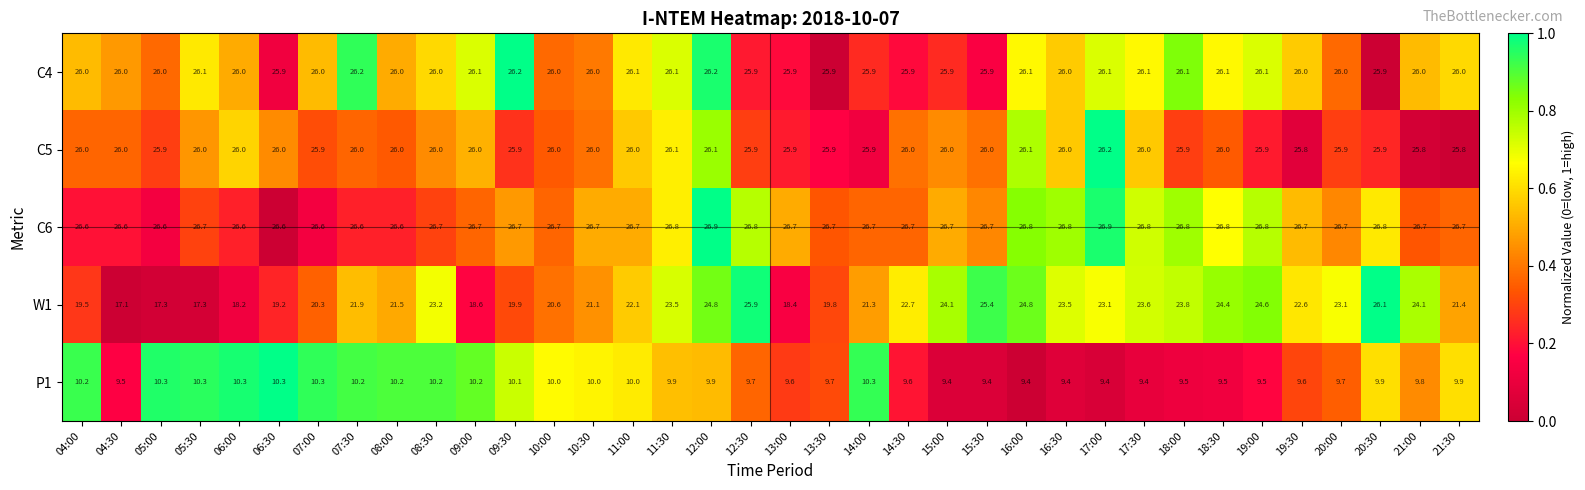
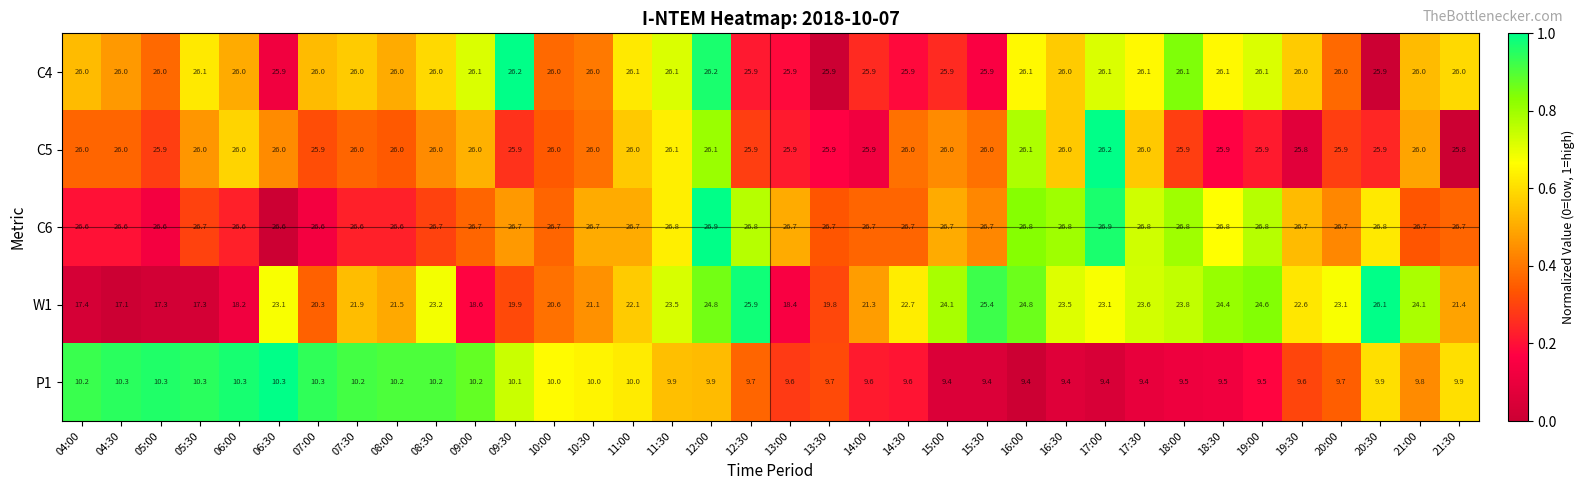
  {
    "C4": {
      "04:00": 26.0,
      "04:30": 26.0,
      "05:00": 26.0,
      "05:30": 26.1,
      "06:00": 26.0,
      "06:30": 25.9,
      "07:00": 26.0,
-     "07:30": 26.2,
+     "07:30": 26.0,
      "08:00": 26.0,
      "08:30": 26.0,
      "09:00": 26.1,
      "09:30": 26.2,
      "10:00": 26.0,
      "10:30": 26.0,
      "11:00": 26.1,
      "11:30": 26.1,
      "12:00": 26.2,
      "12:30": 25.9,
      "13:00": 25.9,
      "13:30": 25.9,
      "14:00": 25.9,
      "14:30": 25.9,
      "15:00": 25.9,
      "15:30": 25.9,
      "16:00": 26.1,
      "16:30": 26.0,
      "17:00": 26.1,
      "17:30": 26.1,
      "18:00": 26.1,
      "18:30": 26.1,
      "19:00": 26.1,
      "19:30": 26.0,
      "20:00": 26.0,
      "20:30": 25.9,
      "21:00": 26.0,
      "21:30": 26.0
    },
    "C5": {
      "04:00": 26.0,
      "04:30": 26.0,
      "05:00": 25.9,
      "05:30": 26.0,
      "06:00": 26.0,
      "06:30": 26.0,
      "07:00": 25.9,
      "07:30": 26.0,
      "08:00": 26.0,
      "08:30": 26.0,
      "09:00": 26.0,
      "09:30": 25.9,
      "10:00": 26.0,
      "10:30": 26.0,
      "11:00": 26.0,
      "11:30": 26.1,
      "12:00": 26.1,
      "12:30": 25.9,
      "13:00": 25.9,
      "13:30": 25.9,
      "14:00": 25.9,
      "14:30": 26.0,
      "15:00": 26.0,
      "15:30": 26.0,
      "16:00": 26.1,
      "16:30": 26.0,
      "17:00": 26.2,
      "17:30": 26.0,
      "18:00": 25.9,
-     "18:30": 26.0,
+     "18:30": 25.9,
      "19:00": 25.9,
      "19:30": 25.8,
      "20:00": 25.9,
      "20:30": 25.9,
-     "21:00": 25.8,
+     "21:00": 26.0,
      "21:30": 25.8
    },
    "C6": {
      "04:00": 26.6,
      "04:30": 26.6,
      "05:00": 26.6,
      "05:30": 26.7,
      "06:00": 26.6,
      "06:30": 26.6,
      "07:00": 26.6,
      "07:30": 26.6,
      "08:00": 26.6,
      "08:30": 26.7,
      "09:00": 26.7,
      "09:30": 26.7,
      "10:00": 26.7,
      "10:30": 26.7,
      "11:00": 26.7,
      "11:30": 26.8,
      "12:00": 26.9,
      "12:30": 26.8,
      "13:00": 26.7,
      "13:30": 26.7,
      "14:00": 26.7,
      "14:30": 26.7,
      "15:00": 26.7,
      "15:30": 26.7,
      "16:00": 26.8,
      "16:30": 26.8,
      "17:00": 26.9,
      "17:30": 26.8,
      "18:00": 26.8,
      "18:30": 26.8,
      "19:00": 26.8,
      "19:30": 26.7,
      "20:00": 26.7,
      "20:30": 26.8,
      "21:00": 26.7,
      "21:30": 26.7
    },
    "W1": {
-     "04:00": 19.5,
+     "04:00": 17.4,
      "04:30": 17.1,
      "05:00": 17.3,
      "05:30": 17.3,
      "06:00": 18.2,
-     "06:30": 19.2,
+     "06:30": 23.1,
      "07:00": 20.3,
      "07:30": 21.9,
      "08:00": 21.5,
      "08:30": 23.2,
      "09:00": 18.6,
      "09:30": 19.9,
      "10:00": 20.6,
      "10:30": 21.1,
      "11:00": 22.1,
      "11:30": 23.5,
      "12:00": 24.8,
      "12:30": 25.9,
      "13:00": 18.4,
      "13:30": 19.8,
      "14:00": 21.3,
      "14:30": 22.7,
      "15:00": 24.1,
      "15:30": 25.4,
      "16:00": 24.8,
      "16:30": 23.5,
      "17:00": 23.1,
      "17:30": 23.6,
      "18:00": 23.8,
      "18:30": 24.4,
      "19:00": 24.6,
      "19:30": 22.6,
      "20:00": 23.1,
      "20:30": 26.1,
      "21:00": 24.1,
      "21:30": 21.4
    },
    "P1": {
      "04:00": 10.2,
-     "04:30": 9.5,
+     "04:30": 10.3,
      "05:00": 10.3,
      "05:30": 10.3,
      "06:00": 10.3,
      "06:30": 10.3,
      "07:00": 10.3,
      "07:30": 10.2,
      "08:00": 10.2,
      "08:30": 10.2,
      "09:00": 10.2,
      "09:30": 10.1,
      "10:00": 10.0,
      "10:30": 10.0,
      "11:00": 10.0,
      "11:30": 9.9,
      "12:00": 9.9,
      "12:30": 9.7,
      "13:00": 9.6,
      "13:30": 9.7,
-     "14:00": 10.3,
+     "14:00": 9.6,
      "14:30": 9.6,
      "15:00": 9.4,
      "15:30": 9.4,
      "16:00": 9.4,
      "16:30": 9.4,
      "17:00": 9.4,
      "17:30": 9.4,
      "18:00": 9.5,
      "18:30": 9.5,
      "19:00": 9.5,
      "19:30": 9.6,
      "20:00": 9.7,
      "20:30": 9.9,
      "21:00": 9.8,
      "21:30": 9.9
    }
  }
